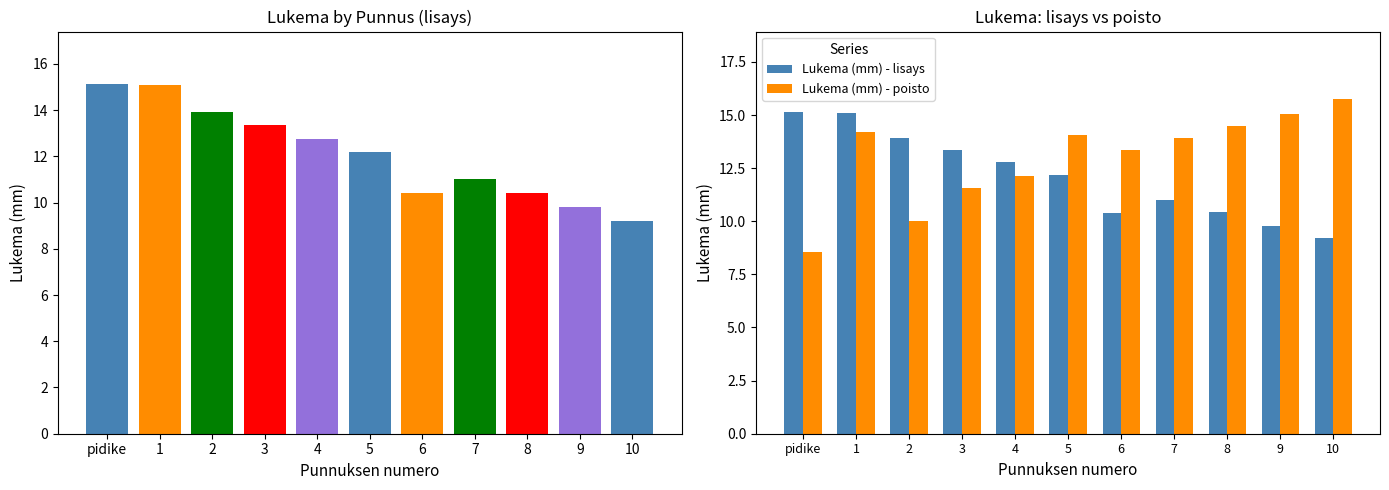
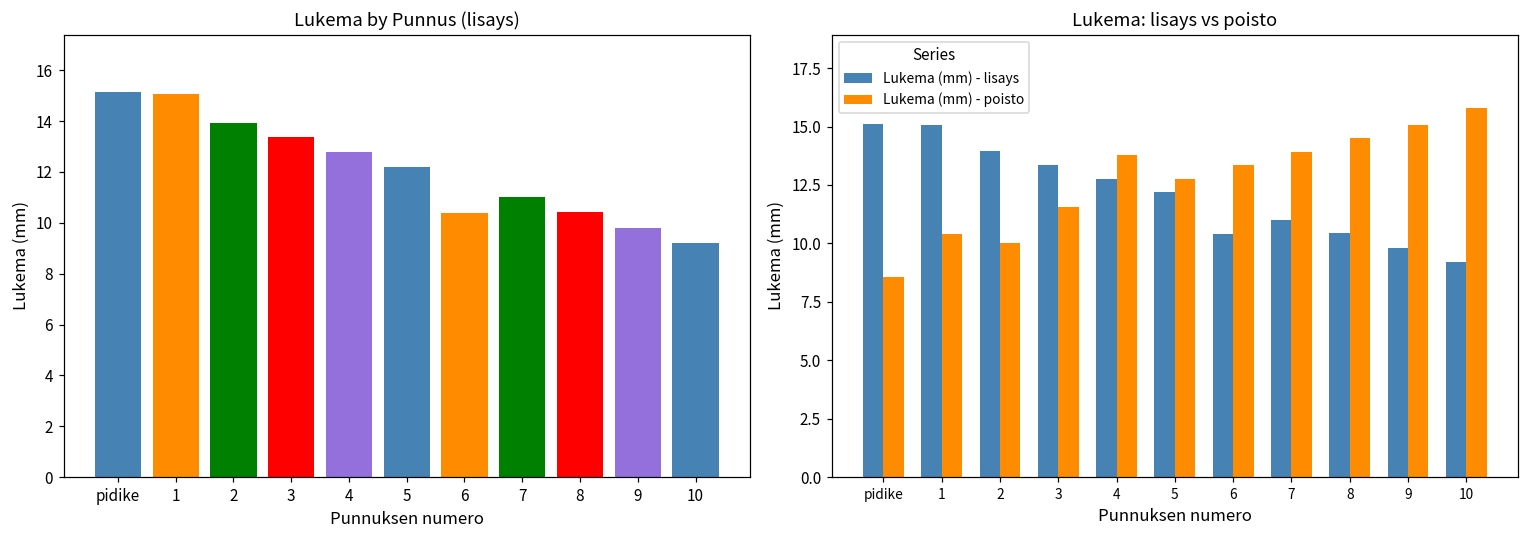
  {
    "Lukema by Punnus (lisays)": {
      "pidike": 15.1,
      "1": 15.1,
      "2": 13.9,
      "3": 13.4,
      "4": 12.8,
      "5": 12.2,
      "6": 10.4,
      "7": 11.0,
      "8": 10.4,
      "9": 9.8,
      "10": 9.2
    },
    "Lukema: lisays vs poisto": {
      "Lukema (mm) - lisays": {
        "pidike": 15.1,
        "1": 15.1,
        "2": 13.9,
        "3": 13.4,
        "4": 12.8,
        "5": 12.2,
        "6": 10.4,
        "7": 11.0,
        "8": 10.4,
        "9": 9.8,
        "10": 9.2
      },
      "Lukema (mm) - poisto": {
        "pidike": 8.6,
-       "1": 14.2,
+       "1": 10.4,
        "2": 10.0,
        "3": 11.6,
-       "4": 12.1,
-       "5": 14.1,
+       "4": 13.8,
+       "5": 12.8,
        "6": 13.3,
        "7": 13.9,
        "8": 14.5,
        "9": 15.1,
        "10": 15.8
      }
    }
  }
